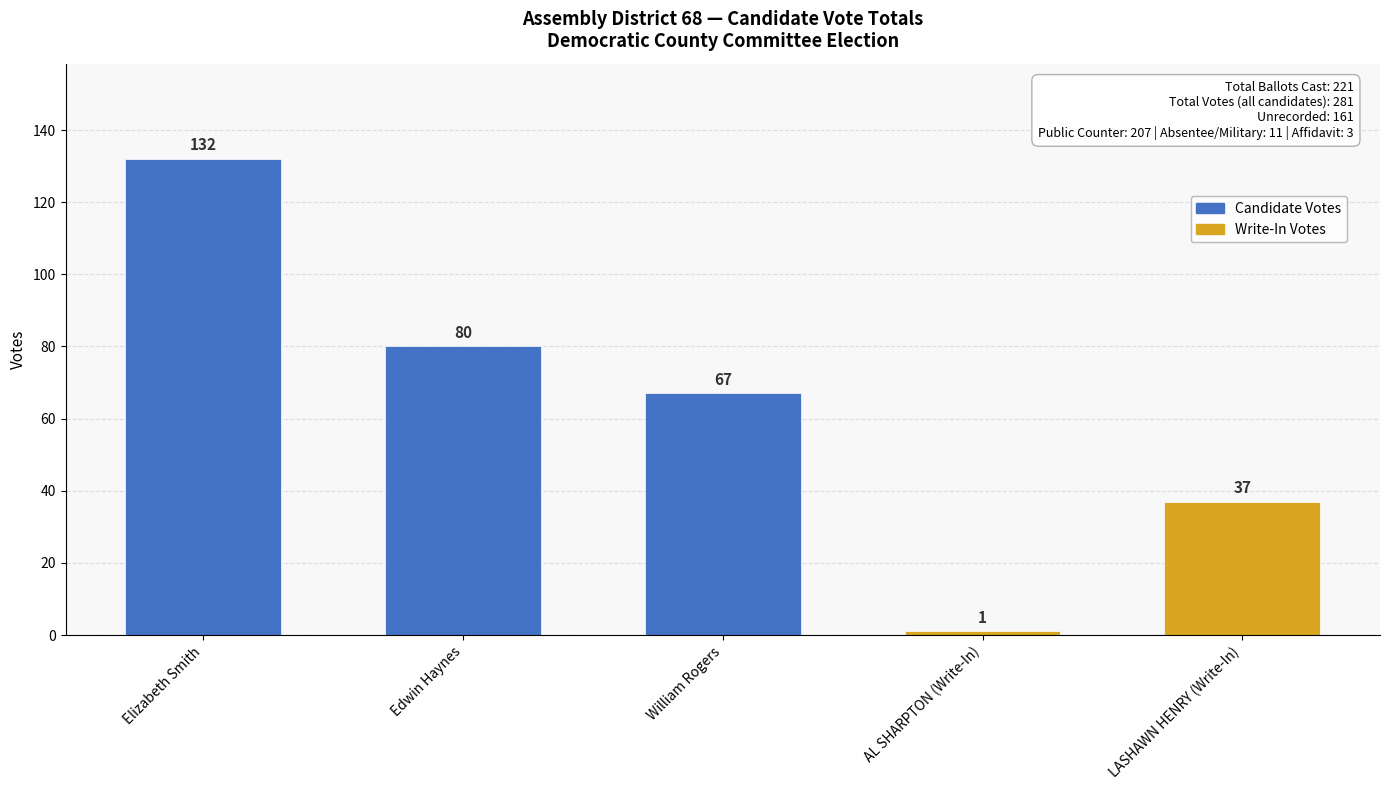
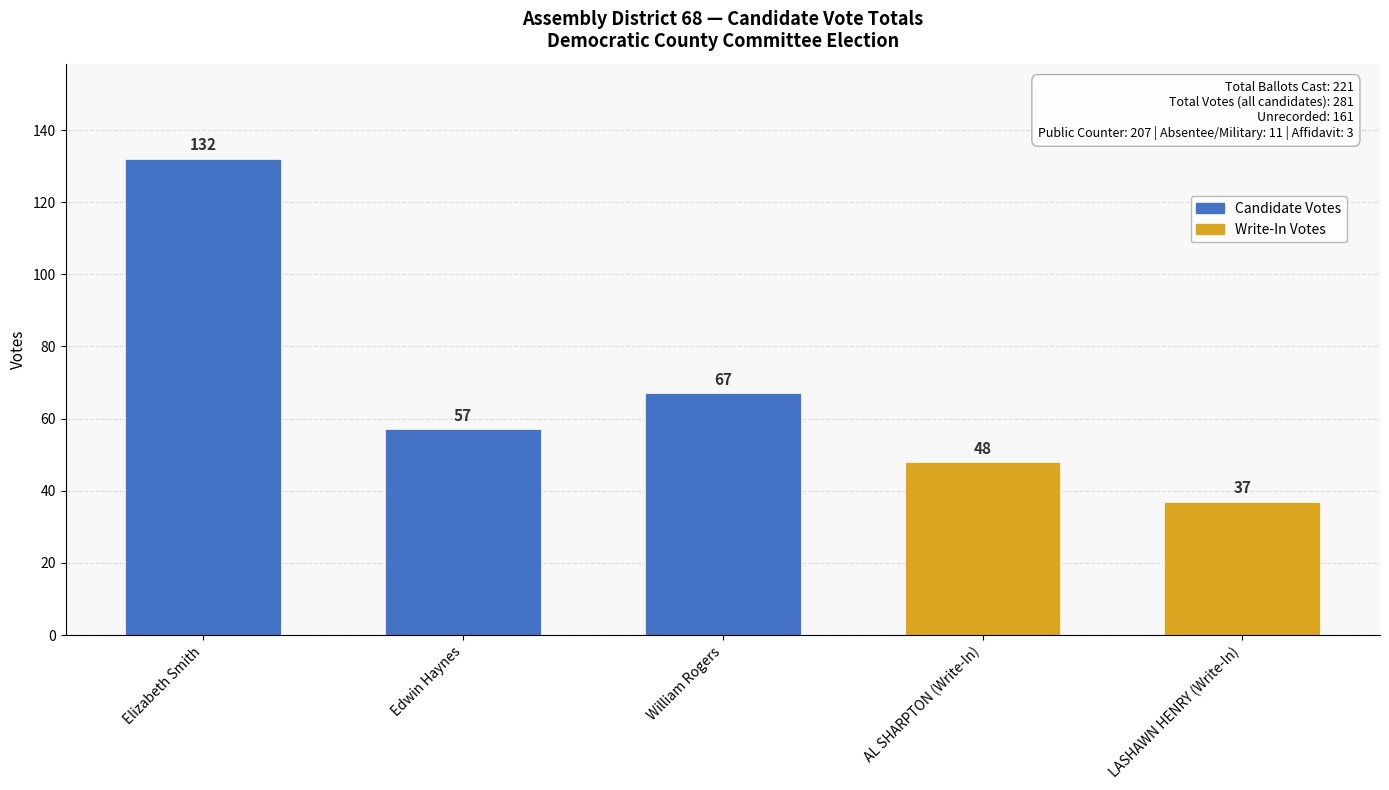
  {
    "Elizabeth Smith": 132,
-   "Edwin Haynes": 80,
+   "Edwin Haynes": 57,
    "William Rogers": 67,
-   "AL SHARPTON (Write-In)": 1,
+   "AL SHARPTON (Write-In)": 48,
    "LASHAWN HENRY (Write-In)": 37
  }
